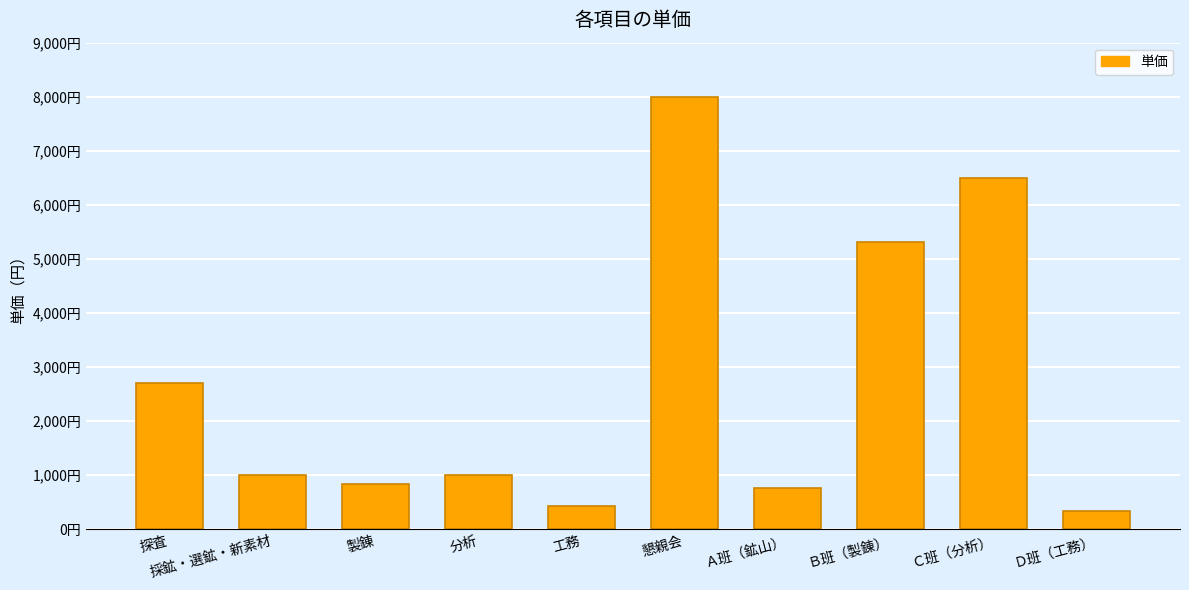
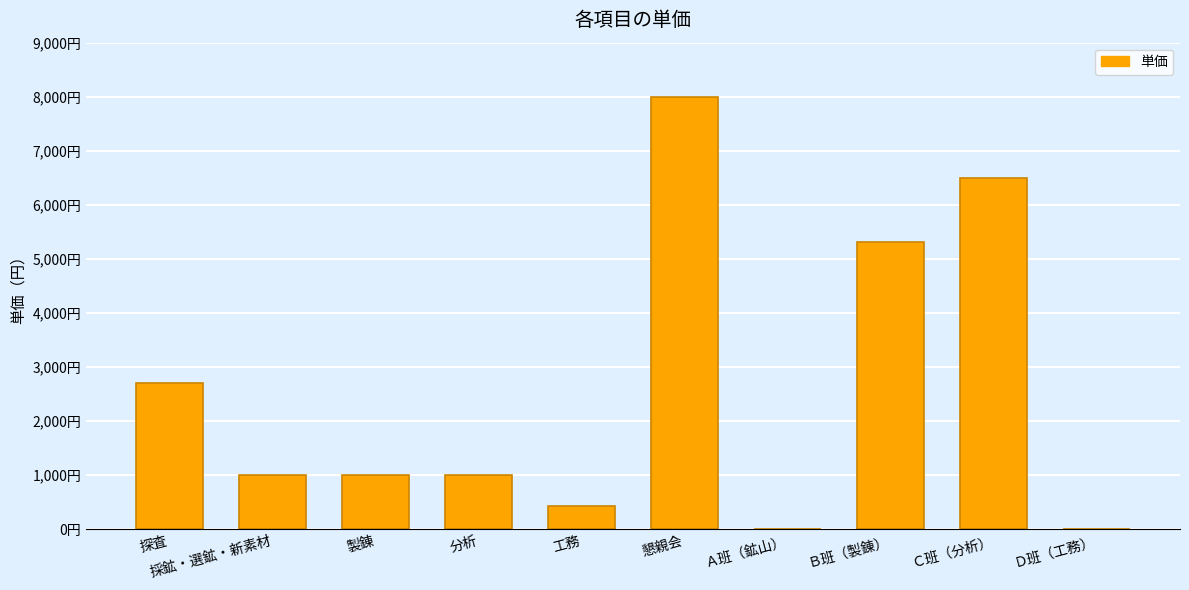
  {
    "探査": "2,700円",
    "採鉱・選鉱・新素材": "1,000円",
-   "製錬": "800円",
+   "製錬": "1,000円",
    "分析": "1,000円",
    "工務": "400円",
    "懇親会": "8,000円",
-   "Ａ班（鉱山）": "800円",
+   "Ａ班（鉱山）": "0円",
    "Ｂ班（製錬）": "5,300円",
    "Ｃ班（分析）": "6,500円",
-   "Ｄ班（工務）": "300円"
+   "Ｄ班（工務）": "0円"
  }
